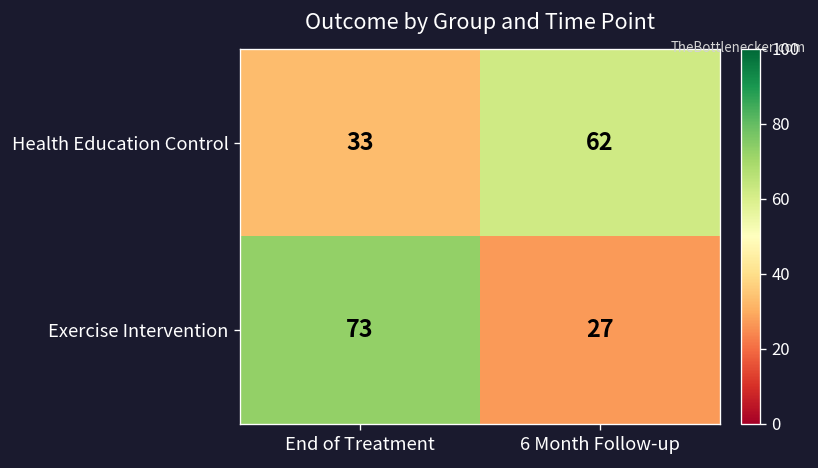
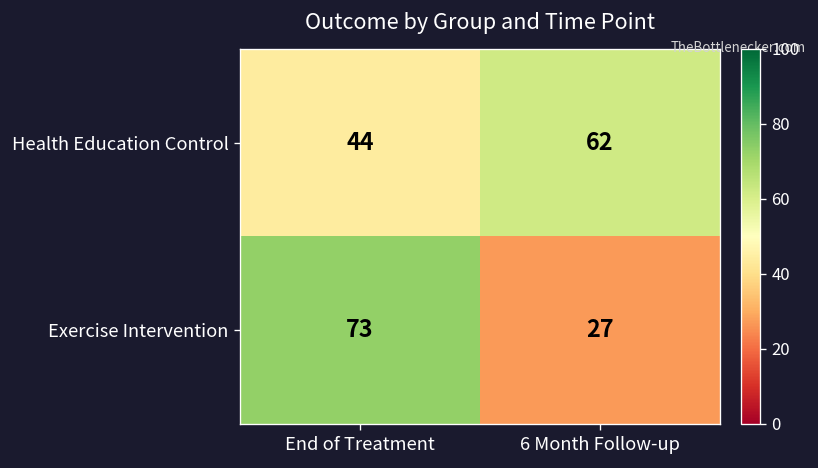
  {
    "Health Education Control": {
-     "End of Treatment": 33,
+     "End of Treatment": 44,
      "6 Month Follow-up": 62
    },
    "Exercise Intervention": {
      "End of Treatment": 73,
      "6 Month Follow-up": 27
    }
  }
